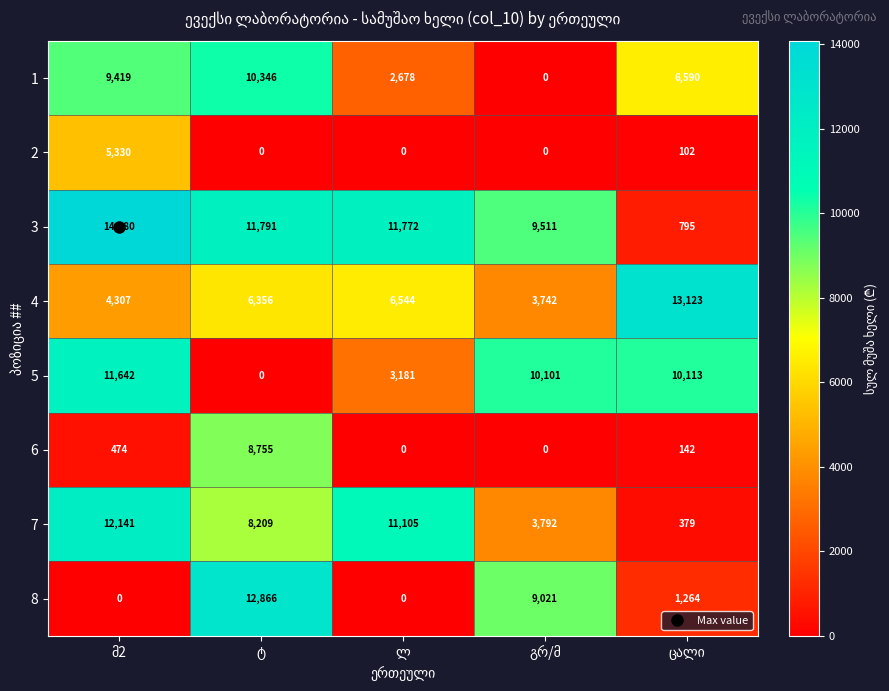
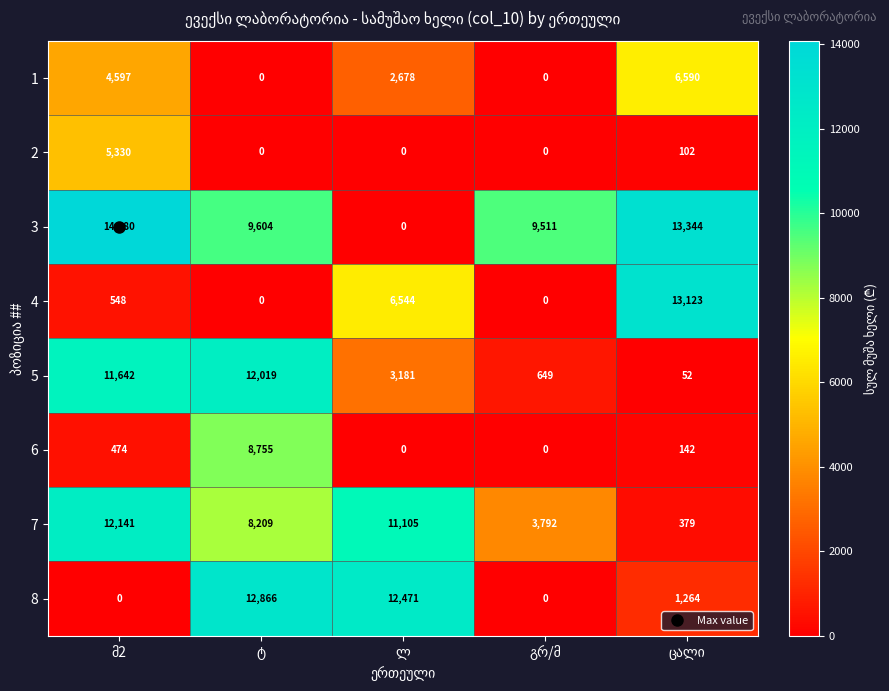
  {
    "1": {
-     "მ2": "9,419",
-     "ტ": "10,346",
+     "მ2": "4,597",
+     "ტ": "0",
      "ლ": "2,678",
      "გრ/მ": "0",
      "ცალი": "6,590"
    },
    "2": {
      "მ2": "5,330",
      "ტ": "0",
      "ლ": "0",
      "გრ/მ": "0",
      "ცალი": "102"
    },
    "3": {
-     "ტ": "11,791",
-     "ლ": "11,772",
+     "ტ": "9,604",
+     "ლ": "0",
      "გრ/მ": "9,511",
-     "ცალი": "795"
+     "ცალი": "13,344"
    },
    "4": {
-     "მ2": "4,307",
-     "ტ": "6,356",
+     "მ2": "548",
+     "ტ": "0",
      "ლ": "6,544",
-     "გრ/მ": "3,742",
+     "გრ/მ": "0",
      "ცალი": "13,123"
    },
    "5": {
      "მ2": "11,642",
-     "ტ": "0",
+     "ტ": "12,019",
      "ლ": "3,181",
-     "გრ/მ": "10,101",
-     "ცალი": "10,113"
+     "გრ/მ": "649",
+     "ცალი": "52"
    },
    "6": {
      "მ2": "474",
      "ტ": "8,755",
      "ლ": "0",
      "გრ/მ": "0",
      "ცალი": "142"
    },
    "7": {
      "მ2": "12,141",
      "ტ": "8,209",
      "ლ": "11,105",
      "გრ/მ": "3,792",
      "ცალი": "379"
    },
    "8": {
      "მ2": "0",
      "ტ": "12,866",
-     "ლ": "0",
-     "გრ/მ": "9,021",
+     "ლ": "12,471",
+     "გრ/მ": "0",
      "ცალი": "1,264"
    }
  }
